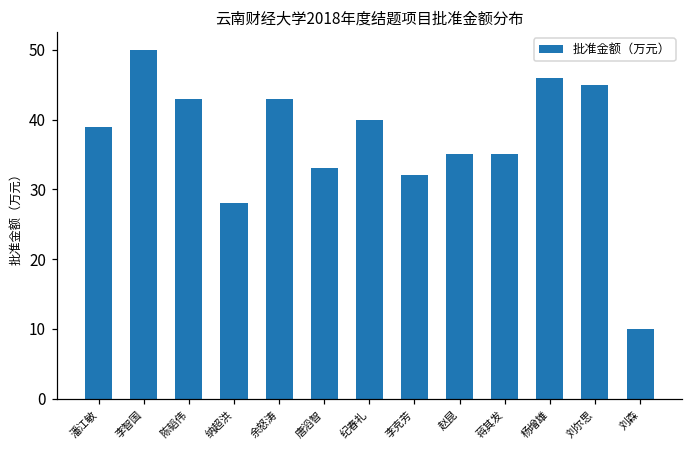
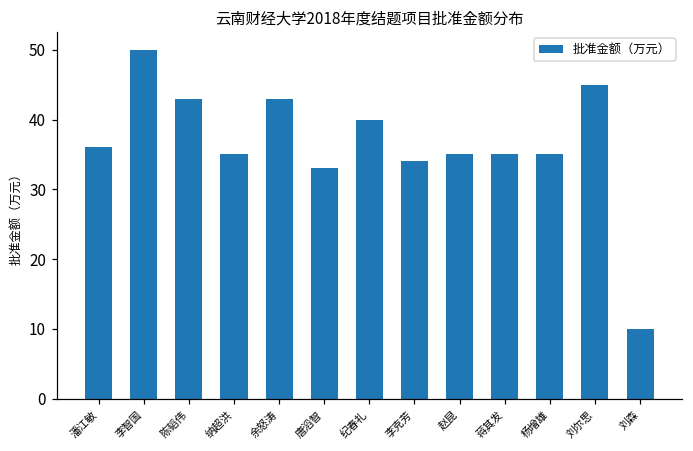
  {
-   "潘江敏": 39,
+   "潘江敏": 36,
    "李智国": 50,
    "陈韬伟": 43,
-   "纳超洪": 28,
+   "纳超洪": 35,
    "余怒涛": 43,
    "唐滔智": 33,
    "纪春礼": 40,
-   "李克芳": 32,
+   "李克芳": 34,
    "赵昆": 35,
    "蒋其发": 35,
-   "杨增雄": 46,
+   "杨增雄": 35,
    "刘尔思": 45,
    "刘森": 10
  }
